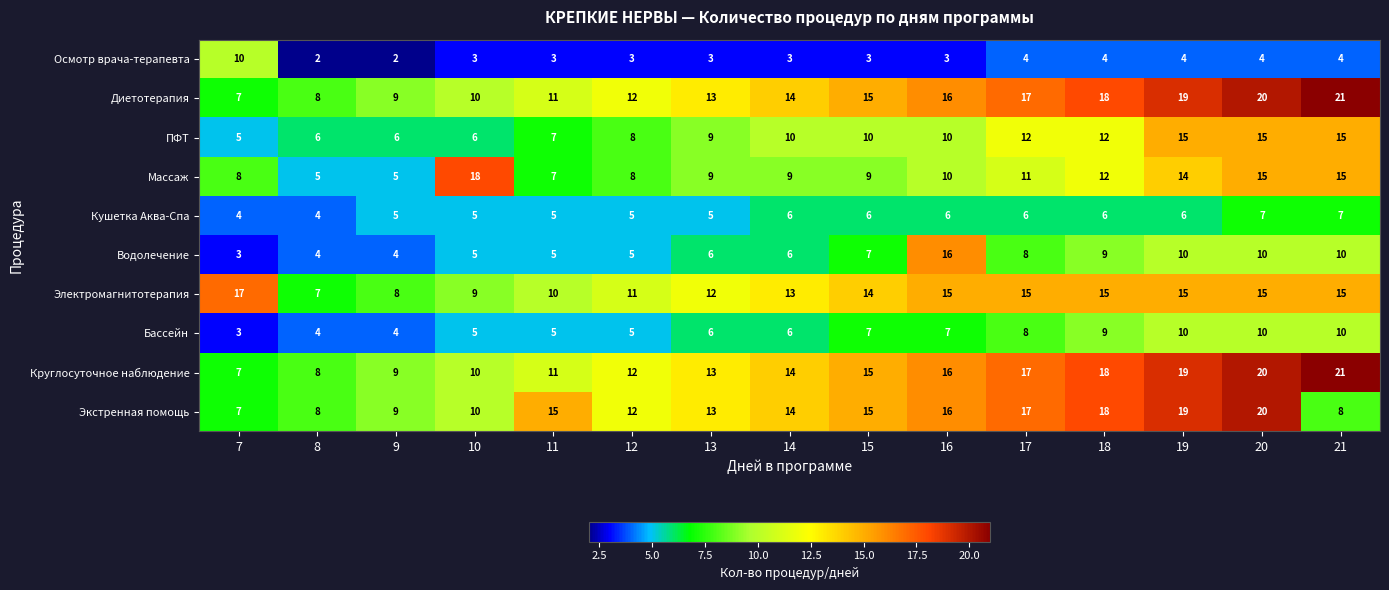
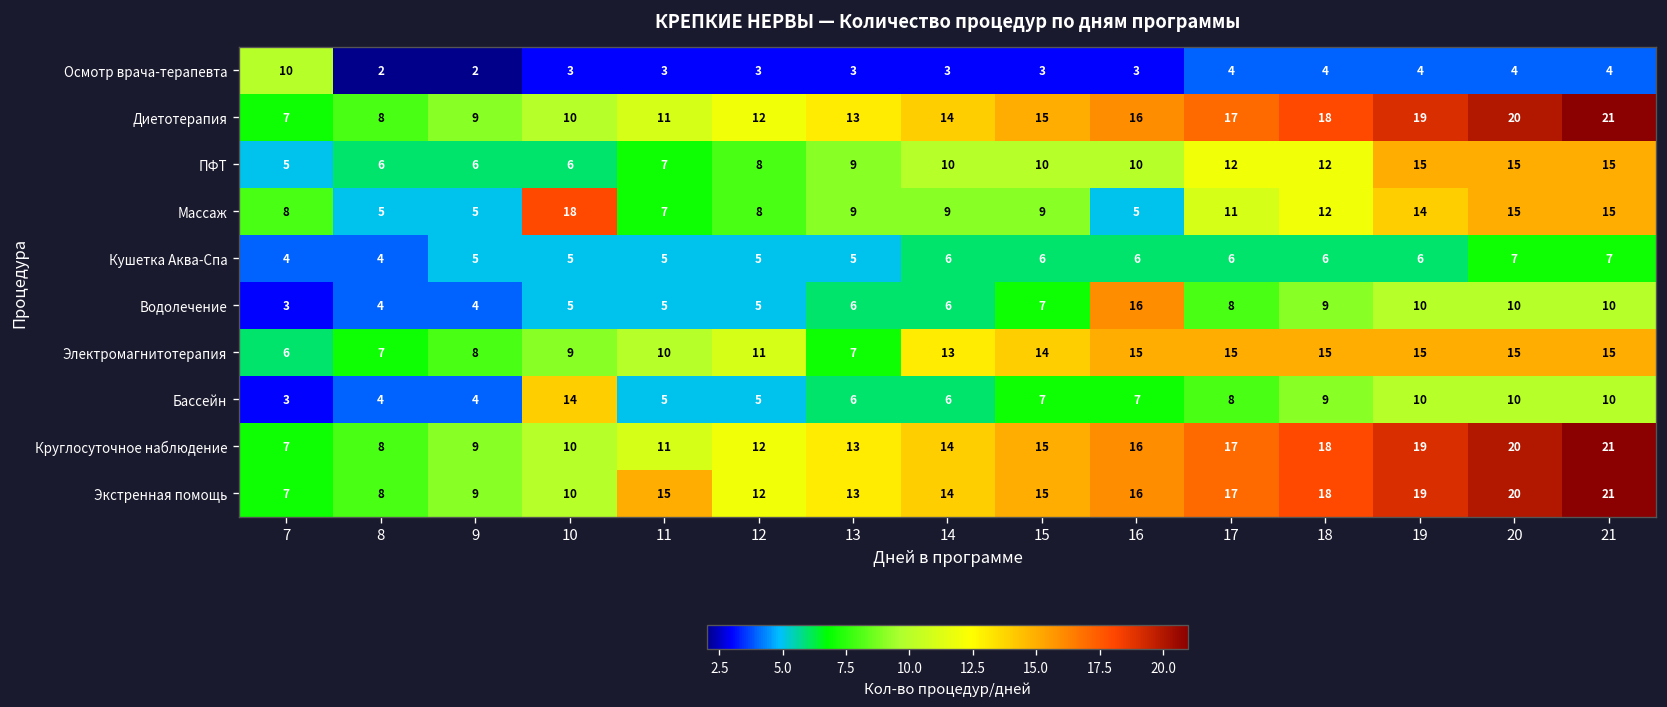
  {
    "Осмотр врача-терапевта": {
      "7": 10,
      "8": 2,
      "9": 2,
      "10": 3,
      "11": 3,
      "12": 3,
      "13": 3,
      "14": 3,
      "15": 3,
      "16": 3,
      "17": 4,
      "18": 4,
      "19": 4,
      "20": 4,
      "21": 4
    },
    "Диетотерапия": {
      "7": 7,
      "8": 8,
      "9": 9,
      "10": 10,
      "11": 11,
      "12": 12,
      "13": 13,
      "14": 14,
      "15": 15,
      "16": 16,
      "17": 17,
      "18": 18,
      "19": 19,
      "20": 20,
      "21": 21
    },
    "ПФТ": {
      "7": 5,
      "8": 6,
      "9": 6,
      "10": 6,
      "11": 7,
      "12": 8,
      "13": 9,
      "14": 10,
      "15": 10,
      "16": 10,
      "17": 12,
      "18": 12,
      "19": 15,
      "20": 15,
      "21": 15
    },
    "Массаж": {
      "7": 8,
      "8": 5,
      "9": 5,
      "10": 18,
      "11": 7,
      "12": 8,
      "13": 9,
      "14": 9,
      "15": 9,
-     "16": 10,
+     "16": 5,
      "17": 11,
      "18": 12,
      "19": 14,
      "20": 15,
      "21": 15
    },
    "Кушетка Аква-Спа": {
      "7": 4,
      "8": 4,
      "9": 5,
      "10": 5,
      "11": 5,
      "12": 5,
      "13": 5,
      "14": 6,
      "15": 6,
      "16": 6,
      "17": 6,
      "18": 6,
      "19": 6,
      "20": 7,
      "21": 7
    },
    "Водолечение": {
      "7": 3,
      "8": 4,
      "9": 4,
      "10": 5,
      "11": 5,
      "12": 5,
      "13": 6,
      "14": 6,
      "15": 7,
      "16": 16,
      "17": 8,
      "18": 9,
      "19": 10,
      "20": 10,
      "21": 10
    },
    "Электромагнитотерапия": {
-     "7": 17,
+     "7": 6,
      "8": 7,
      "9": 8,
      "10": 9,
      "11": 10,
      "12": 11,
-     "13": 12,
+     "13": 7,
      "14": 13,
      "15": 14,
      "16": 15,
      "17": 15,
      "18": 15,
      "19": 15,
      "20": 15,
      "21": 15
    },
    "Бассейн": {
      "7": 3,
      "8": 4,
      "9": 4,
-     "10": 5,
+     "10": 14,
      "11": 5,
      "12": 5,
      "13": 6,
      "14": 6,
      "15": 7,
      "16": 7,
      "17": 8,
      "18": 9,
      "19": 10,
      "20": 10,
      "21": 10
    },
    "Круглосуточное наблюдение": {
      "7": 7,
      "8": 8,
      "9": 9,
      "10": 10,
      "11": 11,
      "12": 12,
      "13": 13,
      "14": 14,
      "15": 15,
      "16": 16,
      "17": 17,
      "18": 18,
      "19": 19,
      "20": 20,
      "21": 21
    },
    "Экстренная помощь": {
      "7": 7,
      "8": 8,
      "9": 9,
      "10": 10,
      "11": 15,
      "12": 12,
      "13": 13,
      "14": 14,
      "15": 15,
      "16": 16,
      "17": 17,
      "18": 18,
      "19": 19,
      "20": 20,
-     "21": 8
+     "21": 21
    }
  }
